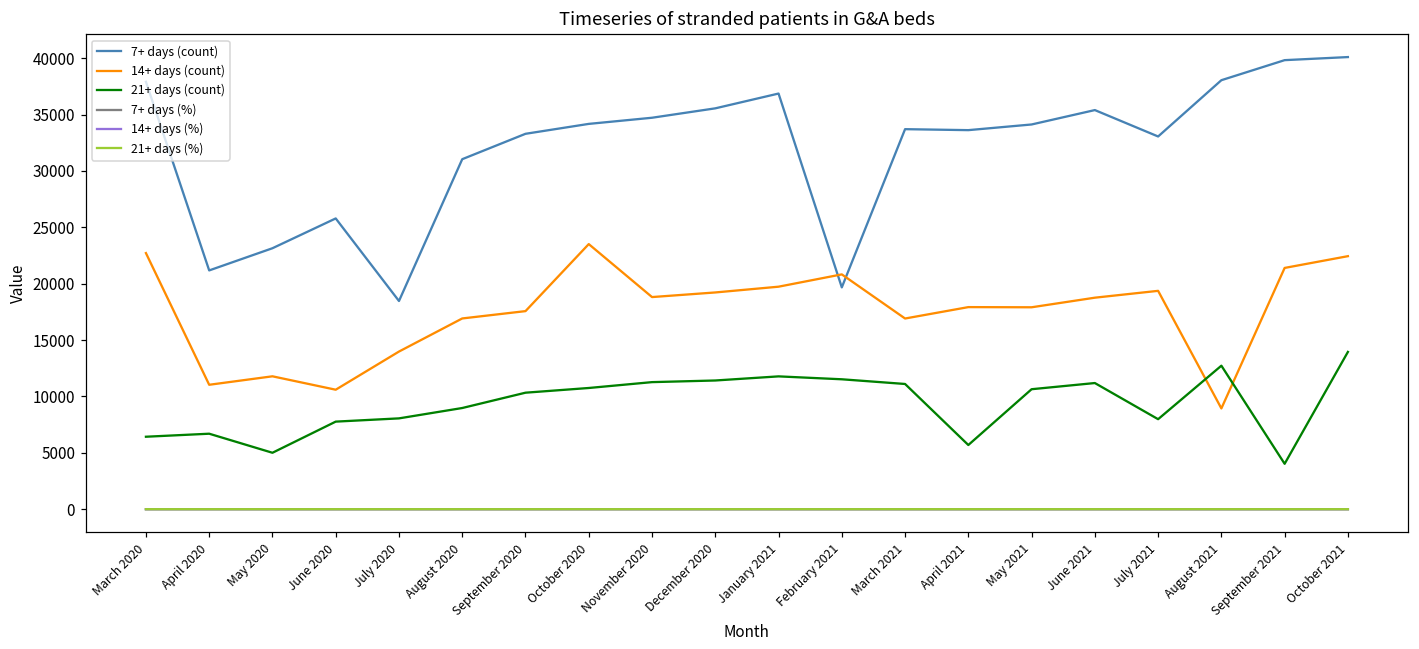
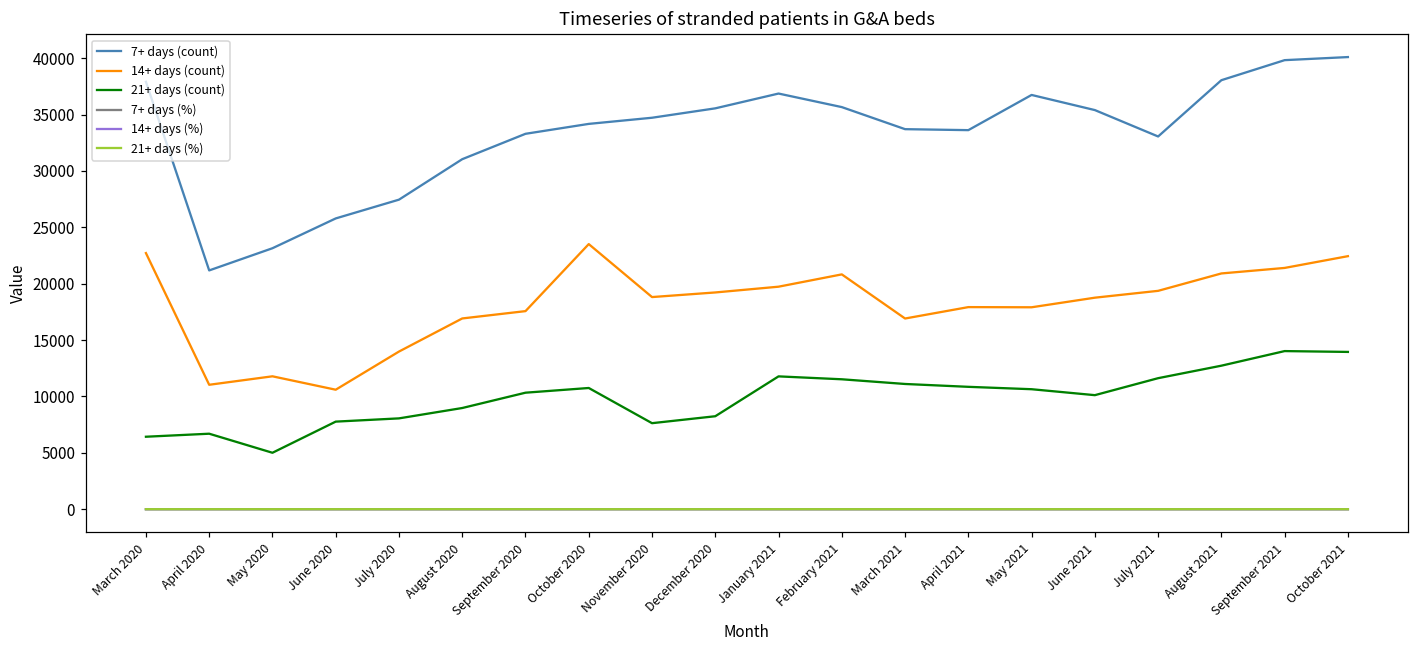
  {
    "7+ days (count)": {
      "April 2020": 21200,
      "May 2020": 23100,
      "June 2020": 25800,
-     "July 2020": 18500,
+     "July 2020": 27500,
      "August 2020": 31000,
      "September 2020": 33300,
      "October 2020": 34200,
      "November 2020": 34700,
      "December 2020": 35600,
      "January 2021": 36900,
-     "February 2021": 19700,
+     "February 2021": 35700,
      "March 2021": 33700,
      "April 2021": 33600,
-     "May 2021": 34100,
+     "May 2021": 36700,
      "June 2021": 35400,
      "July 2021": 33100,
      "August 2021": 38000,
      "September 2021": 39800,
      "October 2021": 40100
    },
    "14+ days (count)": {
      "March 2020": 22700,
      "April 2020": 11000,
      "May 2020": 11800,
      "June 2020": 10600,
      "July 2020": 14000,
      "August 2020": 16900,
      "September 2020": 17600,
      "October 2020": 23500,
      "November 2020": 18800,
      "December 2020": 19200,
      "January 2021": 19700,
      "February 2021": 20800,
      "March 2021": 16900,
      "April 2021": 17900,
      "May 2021": 17900,
      "June 2021": 18800,
      "July 2021": 19400,
-     "August 2021": 8900,
+     "August 2021": 20900,
      "September 2021": 21400,
      "October 2021": 22400
    },
    "21+ days (count)": {
      "March 2020": 6400,
      "April 2020": 6700,
      "May 2020": 5000,
      "June 2020": 7800,
      "July 2020": 8100,
      "August 2020": 9000,
      "September 2020": 10300,
      "October 2020": 10800,
-     "November 2020": 11300,
-     "December 2020": 11400,
+     "November 2020": 7600,
+     "December 2020": 8200,
      "January 2021": 11800,
      "February 2021": 11500,
      "March 2021": 11100,
-     "April 2021": 5700,
+     "April 2021": 10900,
      "May 2021": 10600,
-     "June 2021": 11200,
-     "July 2021": 8000,
+     "June 2021": 10100,
+     "July 2021": 11600,
      "August 2021": 12700,
-     "September 2021": 4000,
+     "September 2021": 14000,
      "October 2021": 13900
    },
    "21+ days (%)": {
      "March 2020": 0,
      "April 2020": 0,
      "May 2020": 0,
      "June 2020": 0,
      "July 2020": 0,
      "August 2020": 0,
      "September 2020": 0,
      "October 2020": 0,
      "November 2020": 0,
      "December 2020": 0,
      "January 2021": 0,
      "February 2021": 0,
      "March 2021": 0,
      "April 2021": 0,
      "May 2021": 0,
      "June 2021": 0,
      "July 2021": 0,
      "August 2021": 0,
      "September 2021": 0,
      "October 2021": 0
    }
  }
